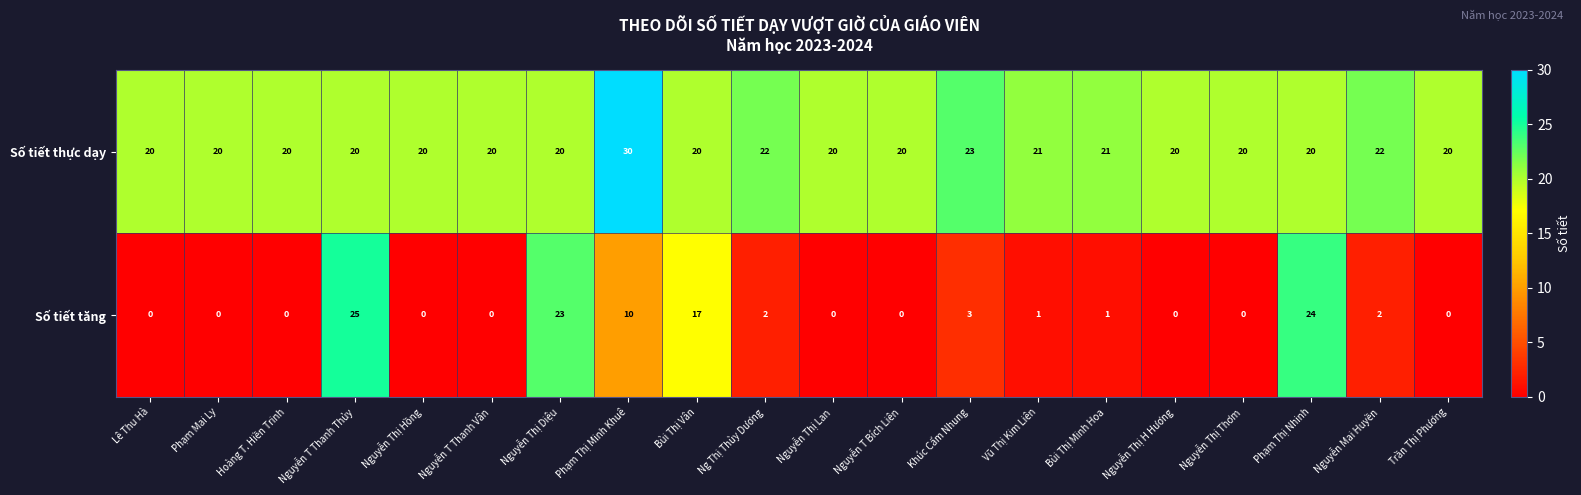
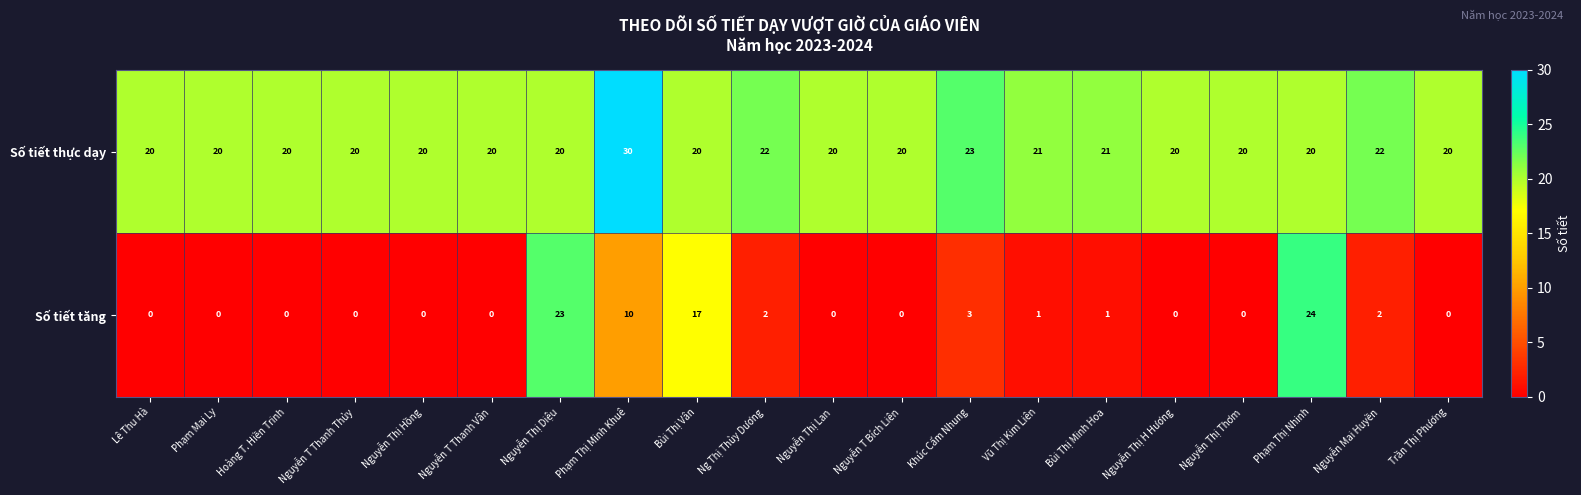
  {
    "Số tiết thực dạy": {
      "Lê Thu Hà": 20,
      "Phạm Mai Ly": 20,
      "Hoàng T. Hiền Trinh": 20,
      "Nguyễn T Thanh Thủy": 20,
      "Nguyễn Thị Hồng": 20,
      "Nguyễn T Thanh Vân": 20,
      "Nguyễn Thị Diệu": 20,
      "Phạm Thị Minh Khuê": 30,
      "Bùi Thị Vân": 20,
      "Ng Thị Thùy Dương": 22,
      "Nguyễn Thị Lan": 20,
      "Nguyễn T Bích Liên": 20,
      "Khúc Cẩm Nhung": 23,
      "Vũ Thị Kim Liên": 21,
      "Bùi Thị Minh Hoa": 21,
      "Nguyễn Thị H Hương": 20,
      "Nguyễn Thị Thơm": 20,
      "Phạm Thị Nhinh": 20,
      "Nguyễn Mai Huyền": 22,
      "Trần Thị Phương": 20
    },
    "Số tiết tăng": {
      "Lê Thu Hà": 0,
      "Phạm Mai Ly": 0,
      "Hoàng T. Hiền Trinh": 0,
-     "Nguyễn T Thanh Thủy": 25,
+     "Nguyễn T Thanh Thủy": 0,
      "Nguyễn Thị Hồng": 0,
      "Nguyễn T Thanh Vân": 0,
      "Nguyễn Thị Diệu": 23,
      "Phạm Thị Minh Khuê": 10,
      "Bùi Thị Vân": 17,
      "Ng Thị Thùy Dương": 2,
      "Nguyễn Thị Lan": 0,
      "Nguyễn T Bích Liên": 0,
      "Khúc Cẩm Nhung": 3,
      "Vũ Thị Kim Liên": 1,
      "Bùi Thị Minh Hoa": 1,
      "Nguyễn Thị H Hương": 0,
      "Nguyễn Thị Thơm": 0,
      "Phạm Thị Nhinh": 24,
      "Nguyễn Mai Huyền": 2,
      "Trần Thị Phương": 0
    }
  }
